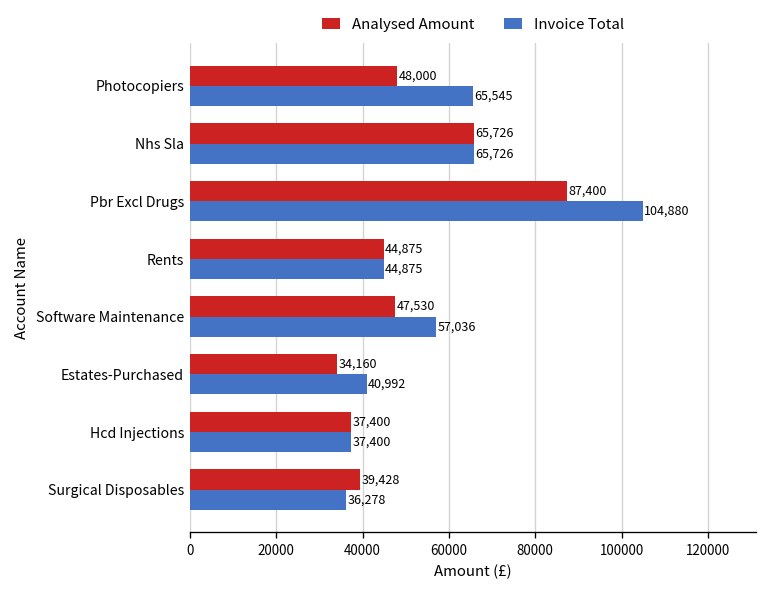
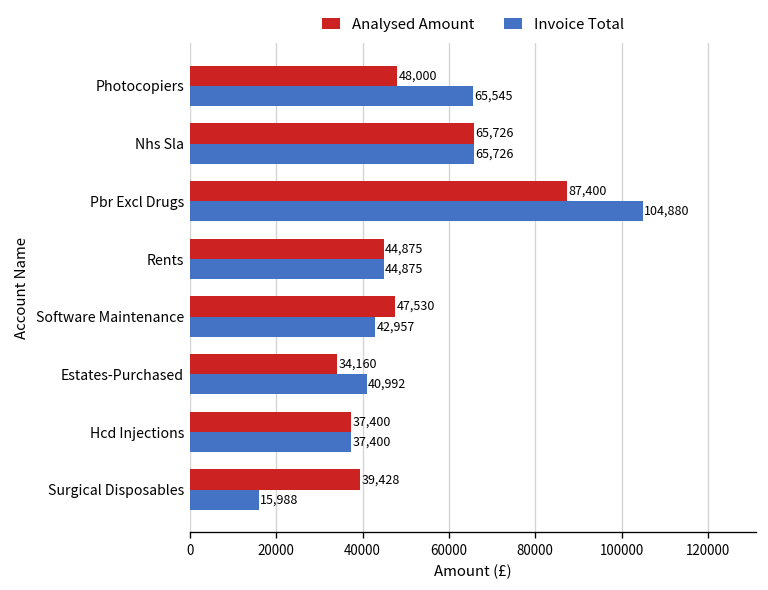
  {
    "Analysed Amount": {
      "Photocopiers": "48,000",
      "Nhs Sla": "65,726",
      "Pbr Excl Drugs": "87,400",
      "Rents": "44,875",
      "Software Maintenance": "47,530",
      "Hcd Injections": "37,400",
      "Surgical Disposables": "39,428"
    },
    "Invoice Total": {
      "Photocopiers": "65,545",
      "Nhs Sla": "65,726",
      "Pbr Excl Drugs": "104,880",
      "Rents": "44,875",
-     "Software Maintenance": "57,036",
+     "Software Maintenance": "42,957",
      "Hcd Injections": "37,400",
-     "Surgical Disposables": "36,278"
+     "Surgical Disposables": "15,988"
    }
  }
